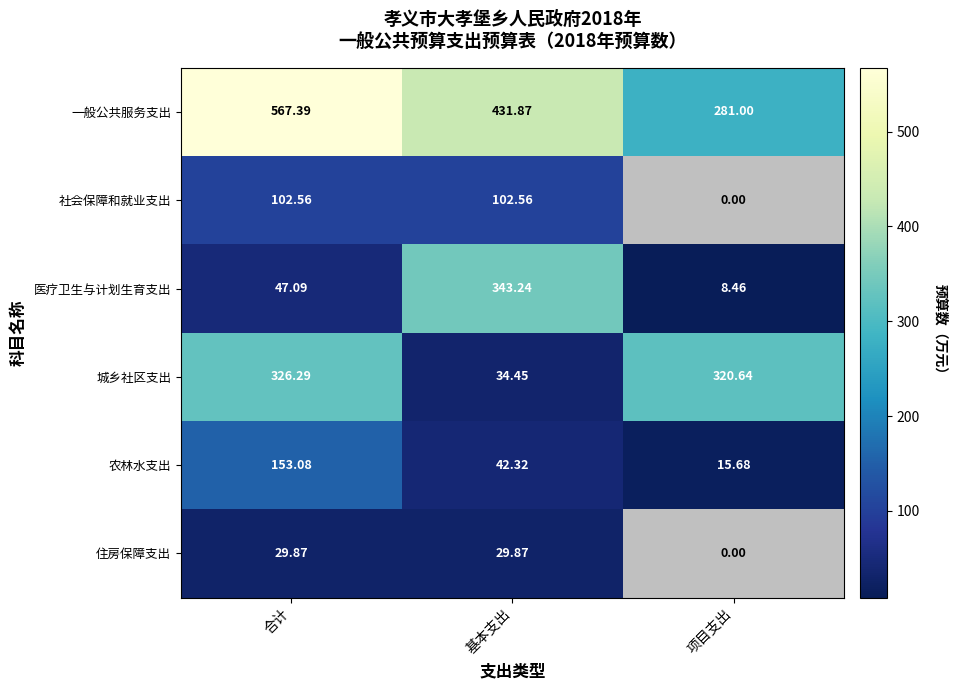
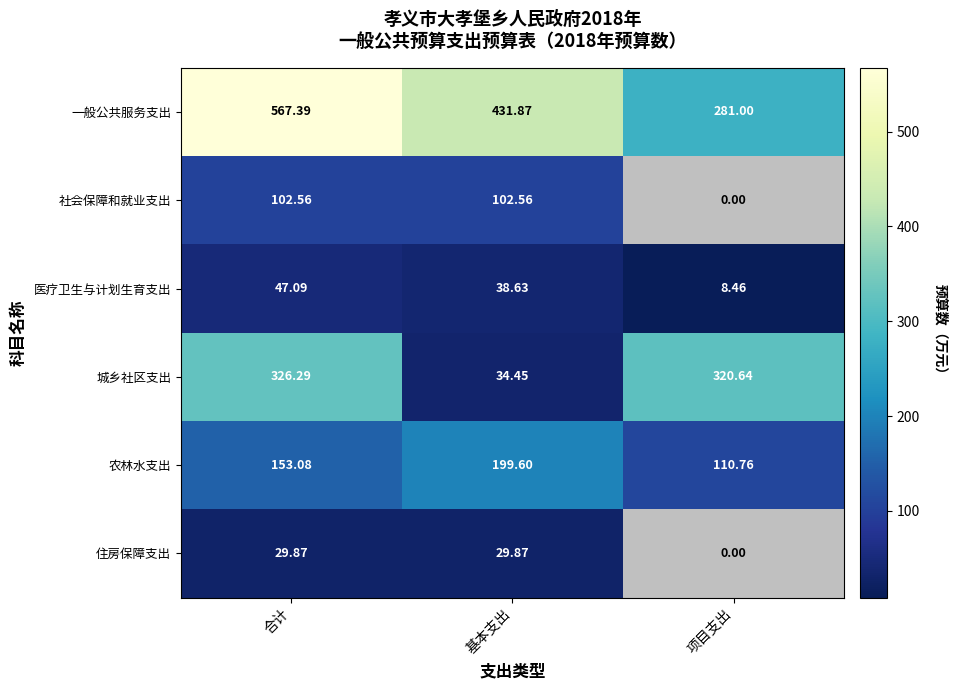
  {
    "一般公共服务支出": {
      "合计": 567.39,
      "基本支出": 431.87,
      "项目支出": 281.00
    },
    "社会保障和就业支出": {
      "合计": 102.56,
      "基本支出": 102.56
    },
    "医疗卫生与计划生育支出": {
      "合计": 47.09,
-     "基本支出": 343.24,
+     "基本支出": 38.63,
      "项目支出": 8.46
    },
    "城乡社区支出": {
      "合计": 326.29,
      "基本支出": 34.45,
      "项目支出": 320.64
    },
    "农林水支出": {
      "合计": 153.08,
-     "基本支出": 42.32,
-     "项目支出": 15.68
+     "基本支出": 199.60,
+     "项目支出": 110.76
    },
    "住房保障支出": {
      "合计": 29.87,
      "基本支出": 29.87
    }
  }
